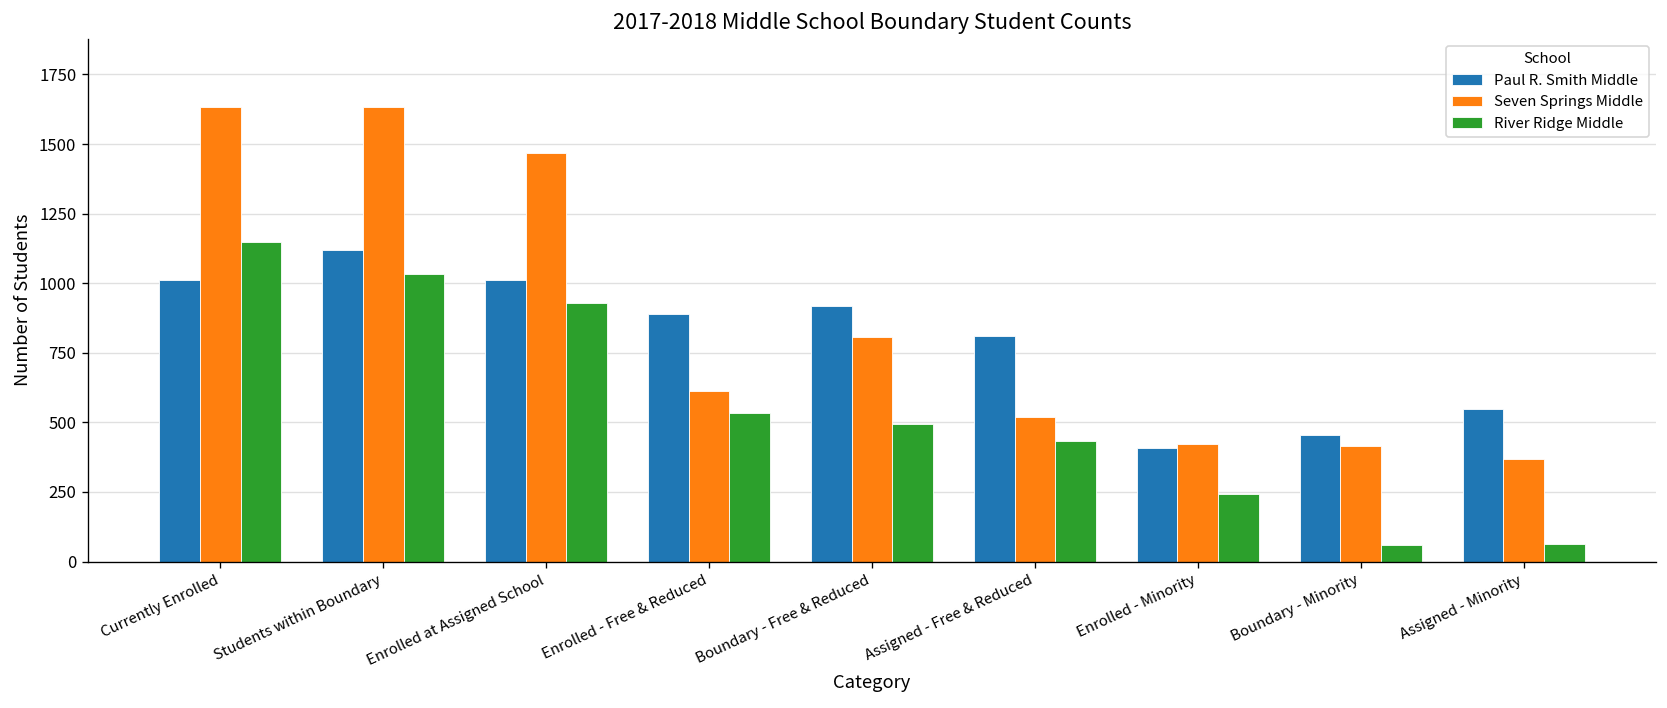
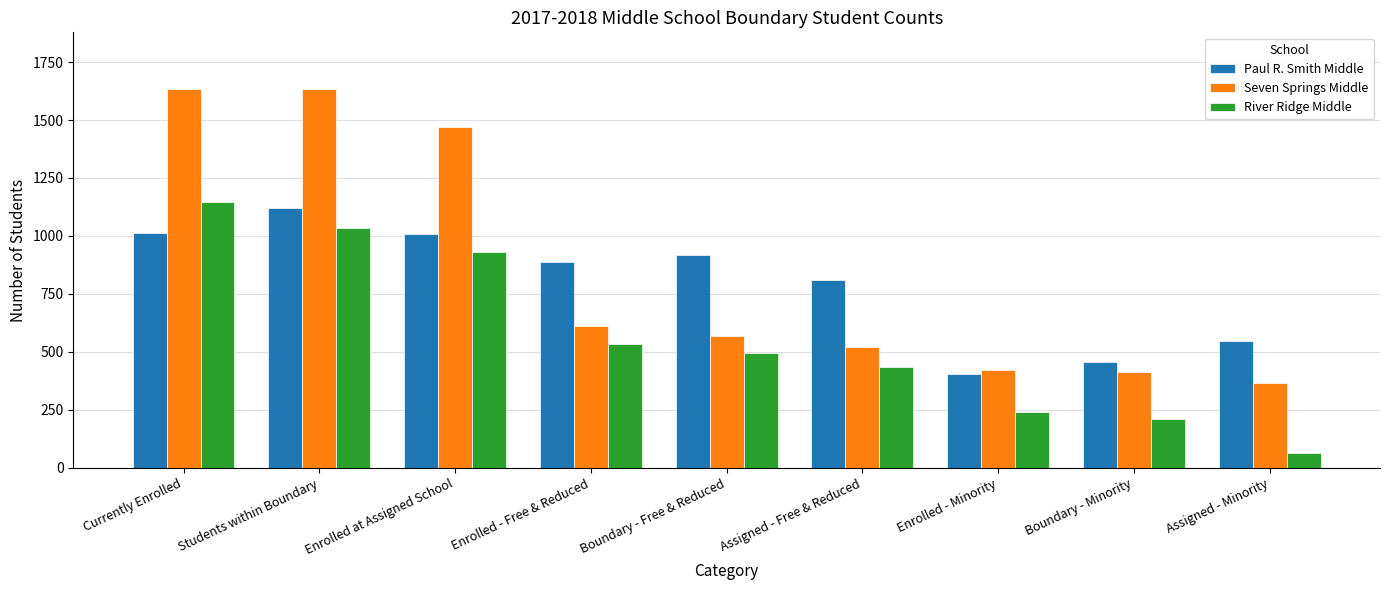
  {
    "Paul R. Smith Middle": {
      "Currently Enrolled": 1010,
      "Students within Boundary": 1120,
      "Enrolled at Assigned School": 1010,
      "Enrolled - Free & Reduced": 890,
      "Boundary - Free & Reduced": 920,
      "Assigned - Free & Reduced": 810,
      "Enrolled - Minority": 410,
      "Boundary - Minority": 460,
      "Assigned - Minority": 550
    },
    "Seven Springs Middle": {
      "Currently Enrolled": 1630,
      "Students within Boundary": 1630,
      "Enrolled at Assigned School": 1470,
      "Enrolled - Free & Reduced": 610,
-     "Boundary - Free & Reduced": 810,
+     "Boundary - Free & Reduced": 570,
      "Assigned - Free & Reduced": 520,
      "Enrolled - Minority": 420,
      "Boundary - Minority": 410,
      "Assigned - Minority": 370
    },
    "River Ridge Middle": {
      "Currently Enrolled": 1150,
      "Students within Boundary": 1030,
      "Enrolled at Assigned School": 930,
      "Enrolled - Free & Reduced": 530,
      "Boundary - Free & Reduced": 500,
      "Assigned - Free & Reduced": 430,
      "Enrolled - Minority": 240,
-     "Boundary - Minority": 60,
+     "Boundary - Minority": 210,
      "Assigned - Minority": 60
    }
  }
